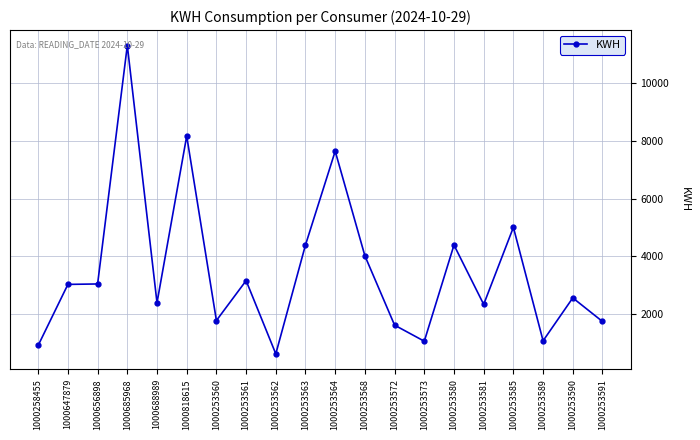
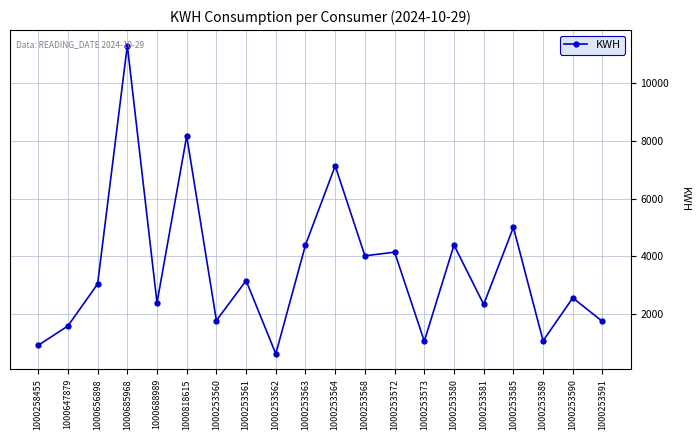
  {
    "1000258455": 900,
-   "1000647879": 3000,
+   "1000647879": 1600,
    "1000656898": 3100,
    "1000688989": 2400,
    "1000818615": 8200,
    "1000253560": 1800,
    "1000253561": 3200,
    "1000253562": 600,
    "1000253563": 4400,
-   "1000253564": 7600,
+   "1000253564": 7100,
    "1000253568": 4000,
-   "1000253572": 1600,
+   "1000253572": 4100,
    "1000253573": 1100,
    "1000253580": 4400,
    "1000253581": 2300,
    "1000253585": 5000,
    "1000253589": 1100,
    "1000253590": 2600,
    "1000253591": 1800
  }
